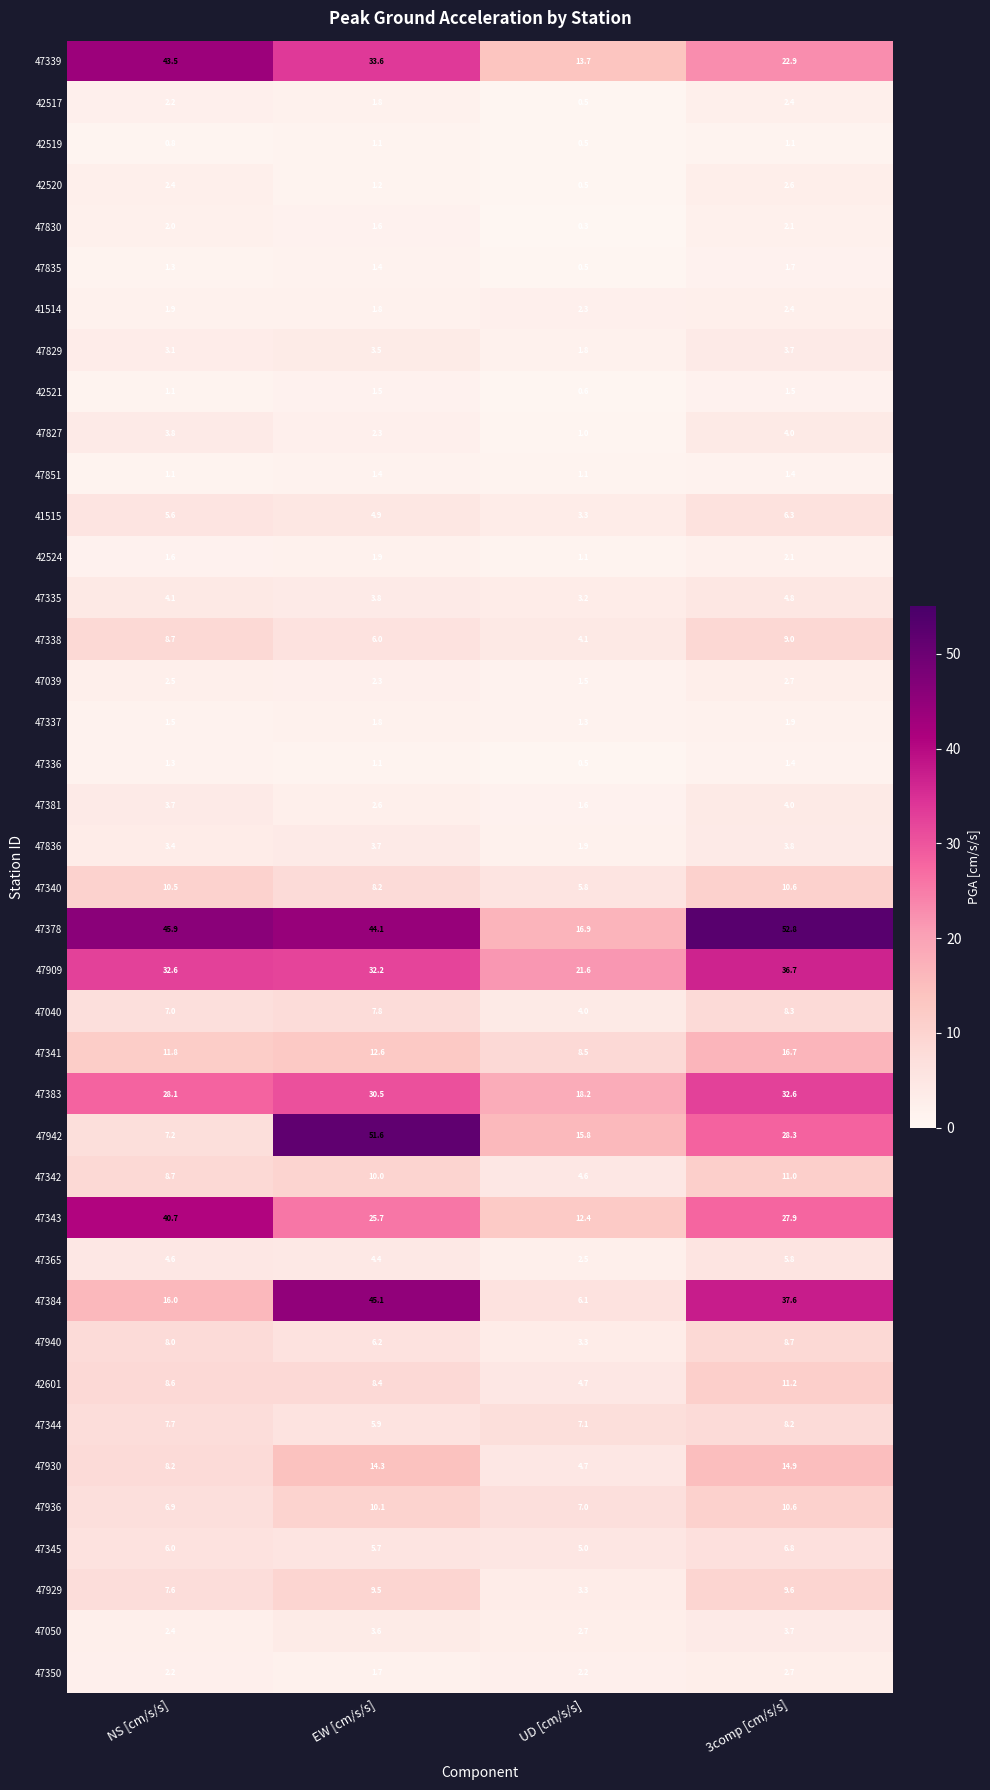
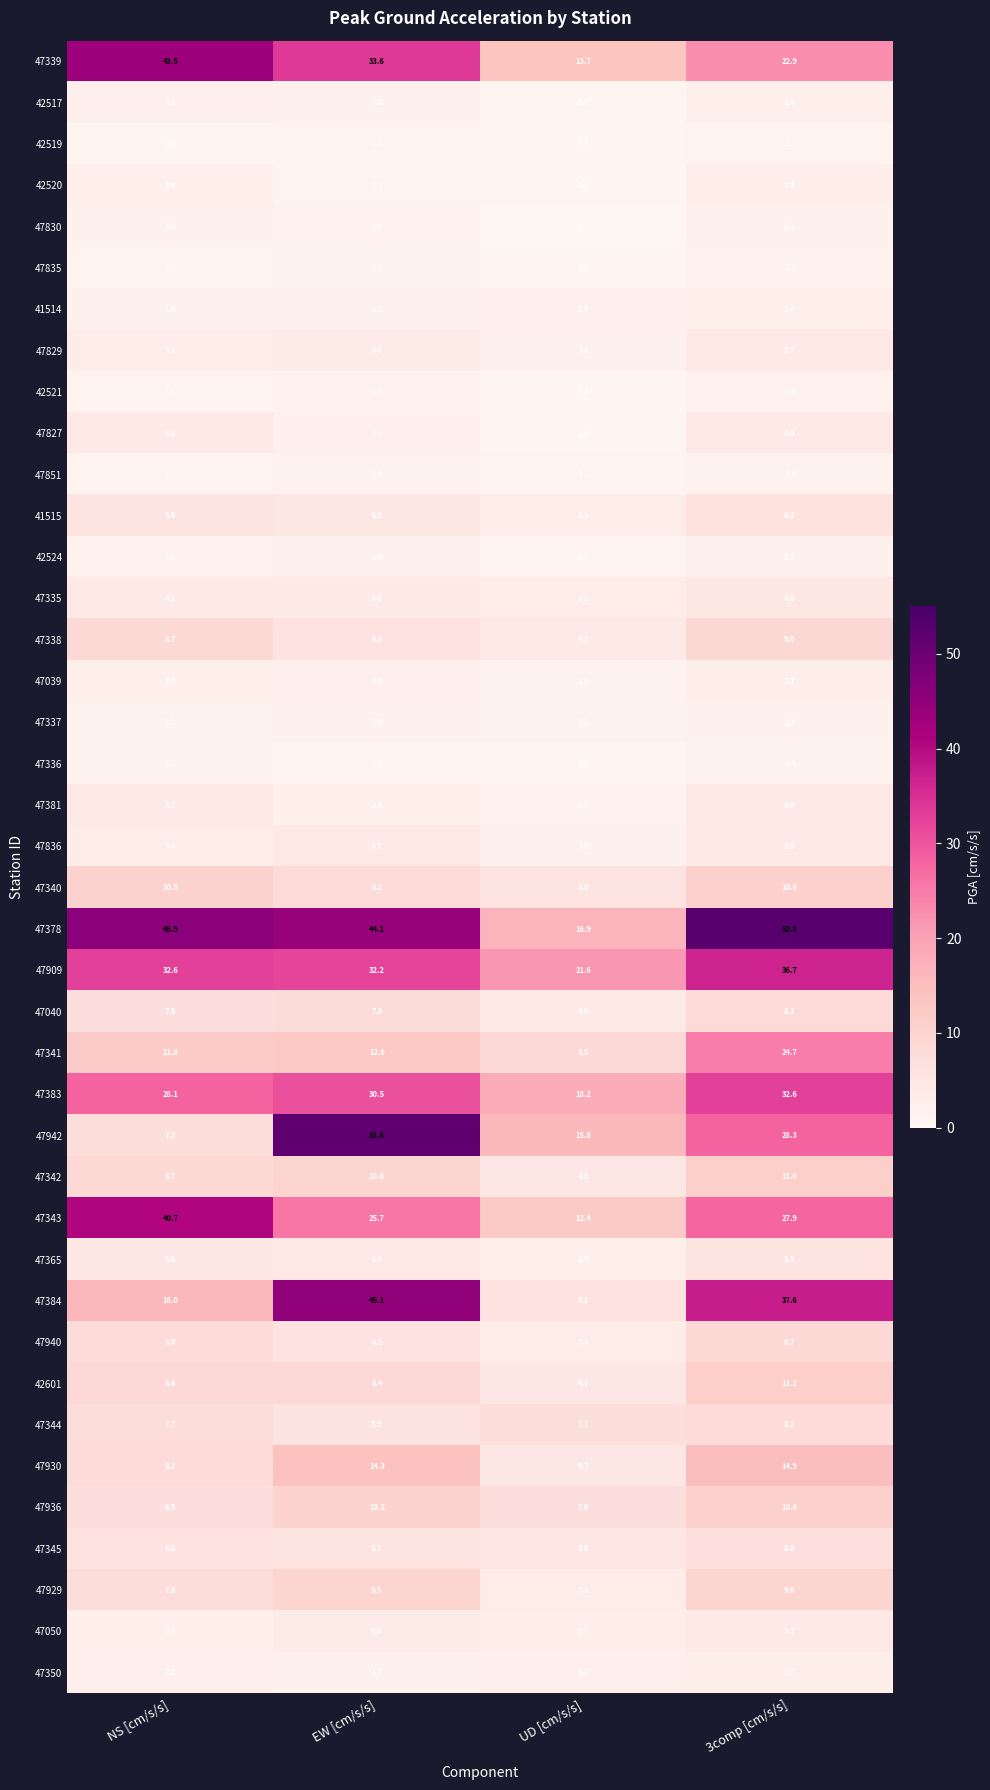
  {
    "47339": {
      "NS [cm/s/s]": 43.5,
      "EW [cm/s/s]": 33.6,
      "UD [cm/s/s]": 13.7,
      "3comp [cm/s/s]": 22.9
    },
    "47340": {
      "NS [cm/s/s]": 10.5,
      "3comp [cm/s/s]": 10.6
    },
    "47378": {
      "NS [cm/s/s]": 45.9,
      "EW [cm/s/s]": 44.1,
      "UD [cm/s/s]": 16.9,
      "3comp [cm/s/s]": 52.8
    },
    "47909": {
      "NS [cm/s/s]": 32.6,
      "EW [cm/s/s]": 32.2,
      "UD [cm/s/s]": 21.6,
      "3comp [cm/s/s]": 36.7
    },
    "47341": {
      "NS [cm/s/s]": 11.8,
      "EW [cm/s/s]": 12.6,
-     "3comp [cm/s/s]": 16.7
+     "3comp [cm/s/s]": 24.7
    },
    "47383": {
      "NS [cm/s/s]": 28.1,
      "EW [cm/s/s]": 30.5,
      "UD [cm/s/s]": 18.2,
      "3comp [cm/s/s]": 32.6
    },
    "47942": {
      "EW [cm/s/s]": 51.6,
      "UD [cm/s/s]": 15.8,
      "3comp [cm/s/s]": 28.3
    },
    "47342": {
      "3comp [cm/s/s]": 11.0
    },
    "47343": {
      "NS [cm/s/s]": 40.7,
      "EW [cm/s/s]": 25.7,
      "UD [cm/s/s]": 12.4,
      "3comp [cm/s/s]": 27.9
    },
    "47384": {
      "NS [cm/s/s]": 16.0,
      "EW [cm/s/s]": 45.1,
      "3comp [cm/s/s]": 37.6
    },
    "42601": {
      "3comp [cm/s/s]": 11.2
    },
    "47930": {
      "EW [cm/s/s]": 14.3,
      "3comp [cm/s/s]": 14.9
    },
    "47936": {
      "EW [cm/s/s]": 10.1,
      "3comp [cm/s/s]": 10.6
    }
  }
